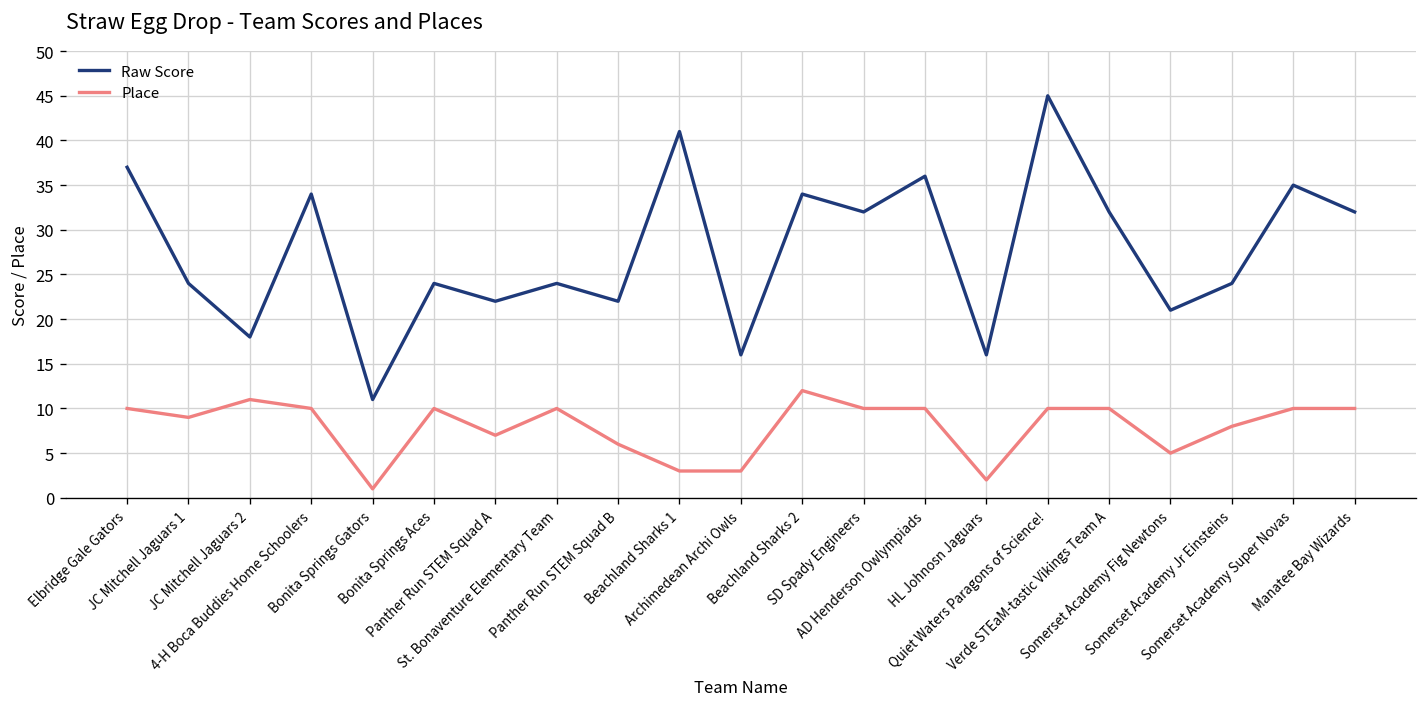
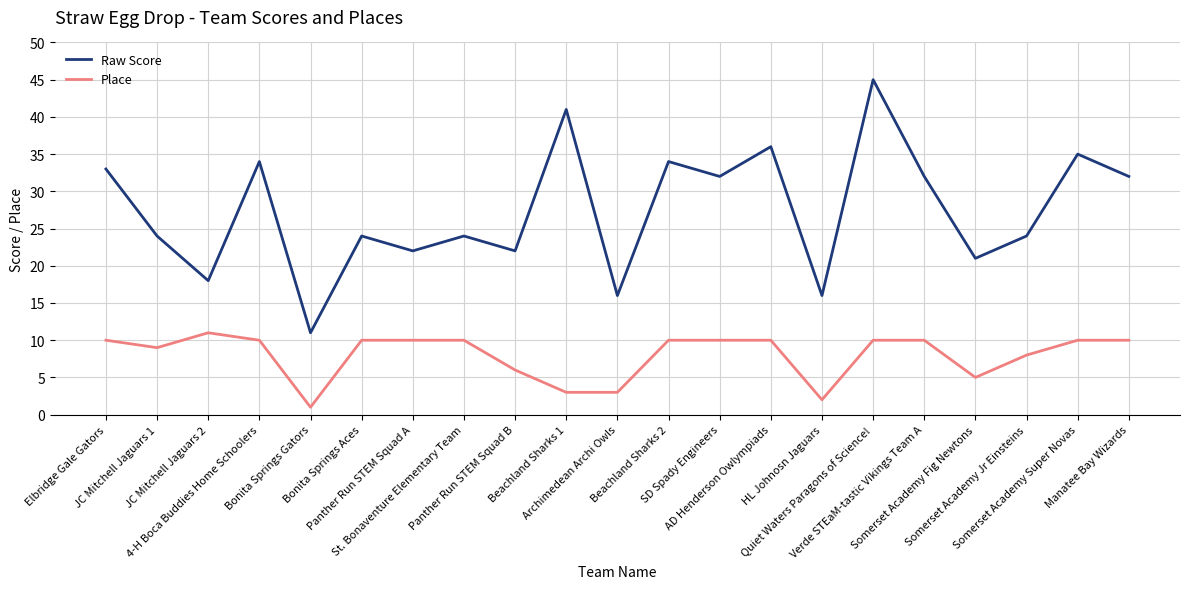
  {
    "Raw Score": {
-     "Elbridge Gale Gators": 37,
+     "Elbridge Gale Gators": 33,
      "JC Mitchell Jaguars 1": 24,
      "JC Mitchell Jaguars 2": 18,
      "4-H Boca Buddies Home Schoolers": 34,
      "Bonita Springs Gators": 11,
      "Bonita Springs Aces": 24,
      "Panther Run STEM Squad A": 22,
      "St. Bonaventure Elementary Team": 24,
      "Panther Run STEM Squad B": 22,
      "Beachland Sharks 1": 41,
      "Archimedean Archi Owls": 16,
      "Beachland Sharks 2": 34,
      "SD Spady Engineers": 32,
      "AD Henderson Owlympiads": 36,
      "HL Johnosn Jaguars": 16,
      "Quiet Waters Paragons of Science!": 45,
      "Verde STEaM-tastic Vikings Team A": 32,
      "Somerset Academy Fig Newtons": 21,
      "Somerset Academy Jr Einsteins": 24,
      "Somerset Academy Super Novas": 35,
      "Manatee Bay Wizards": 32
    },
    "Place": {
      "Elbridge Gale Gators": 10,
      "JC Mitchell Jaguars 1": 9,
      "JC Mitchell Jaguars 2": 11,
      "4-H Boca Buddies Home Schoolers": 10,
      "Bonita Springs Gators": 1,
      "Bonita Springs Aces": 10,
-     "Panther Run STEM Squad A": 7,
+     "Panther Run STEM Squad A": 10,
      "St. Bonaventure Elementary Team": 10,
      "Panther Run STEM Squad B": 6,
      "Beachland Sharks 1": 3,
      "Archimedean Archi Owls": 3,
-     "Beachland Sharks 2": 12,
+     "Beachland Sharks 2": 10,
      "SD Spady Engineers": 10,
      "AD Henderson Owlympiads": 10,
      "HL Johnosn Jaguars": 2,
      "Quiet Waters Paragons of Science!": 10,
      "Verde STEaM-tastic Vikings Team A": 10,
      "Somerset Academy Fig Newtons": 5,
      "Somerset Academy Jr Einsteins": 8,
      "Somerset Academy Super Novas": 10,
      "Manatee Bay Wizards": 10
    }
  }
